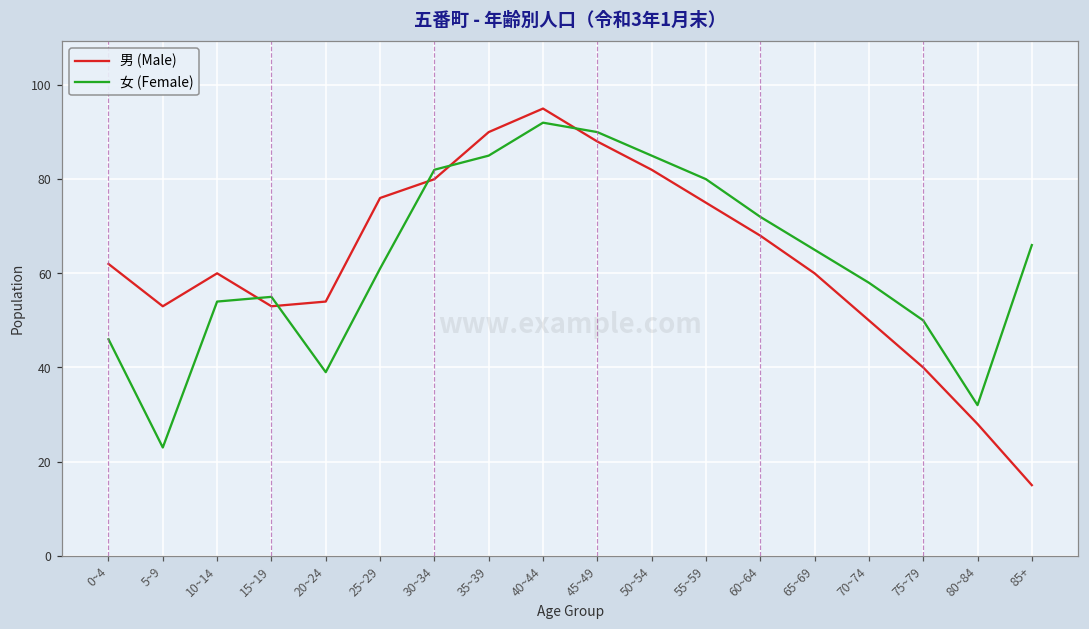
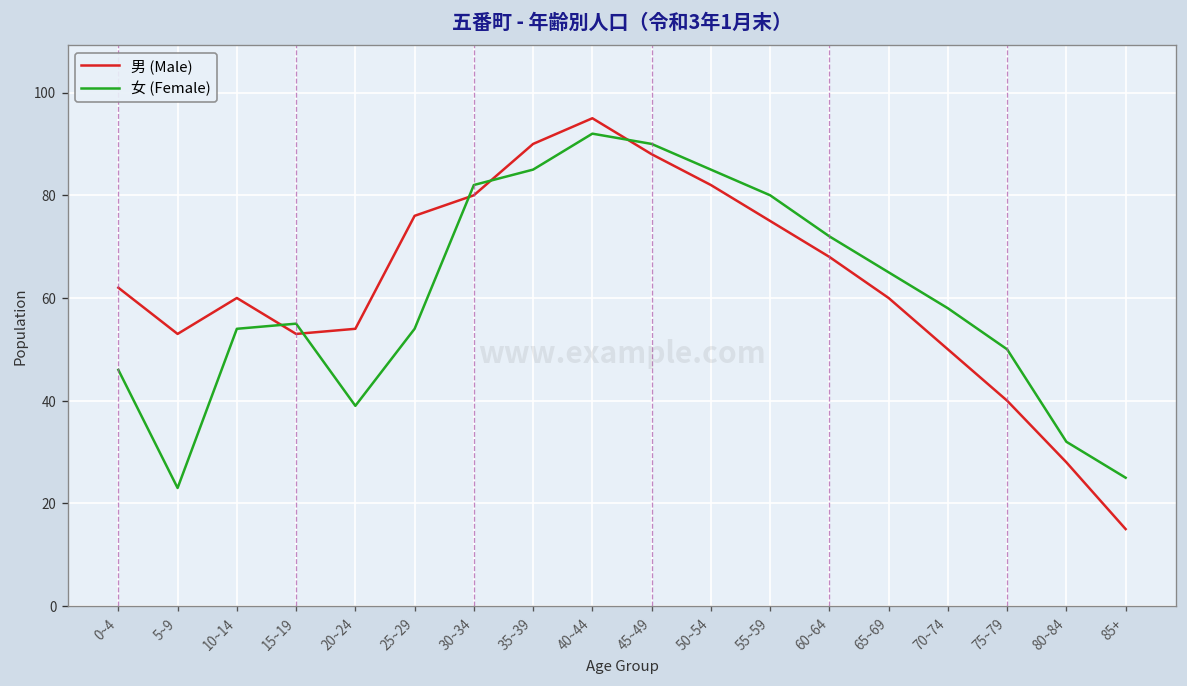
  {
    "男 (Male)": {
      "0~4": 62,
      "5~9": 53,
      "10~14": 60,
      "15~19": 53,
      "20~24": 54,
      "25~29": 76,
      "30~34": 80,
      "35~39": 90,
      "40~44": 95,
      "45~49": 88,
      "50~54": 82,
      "55~59": 75,
      "60~64": 68,
      "65~69": 60,
      "70~74": 50,
      "75~79": 40,
      "80~84": 28,
      "85+": 15
    },
    "女 (Female)": {
      "0~4": 46,
      "5~9": 23,
      "10~14": 54,
      "15~19": 55,
      "20~24": 39,
-     "25~29": 61,
+     "25~29": 54,
      "30~34": 82,
      "35~39": 85,
      "40~44": 92,
      "45~49": 90,
      "50~54": 85,
      "55~59": 80,
      "60~64": 72,
      "65~69": 65,
      "70~74": 58,
      "75~79": 50,
      "80~84": 32,
-     "85+": 66
+     "85+": 25
    }
  }
